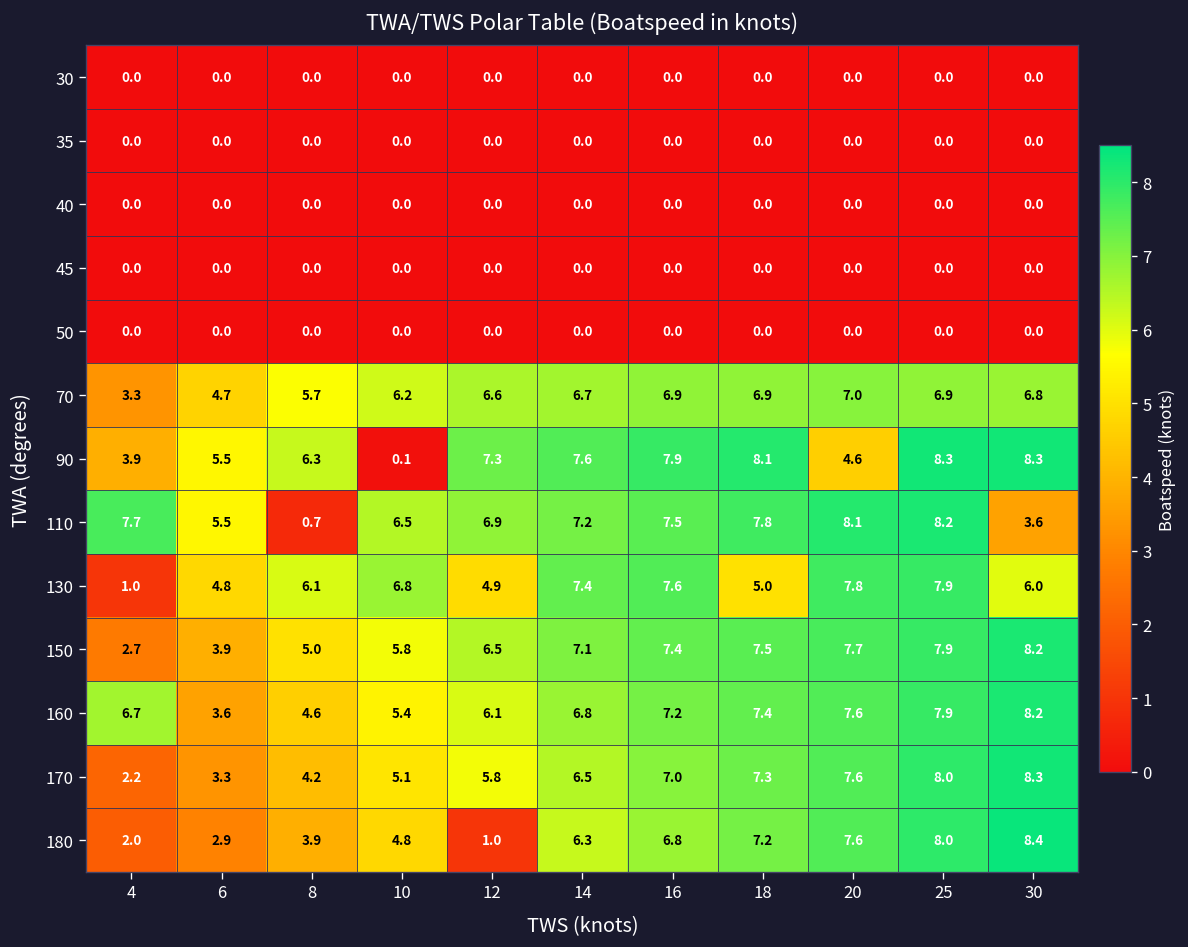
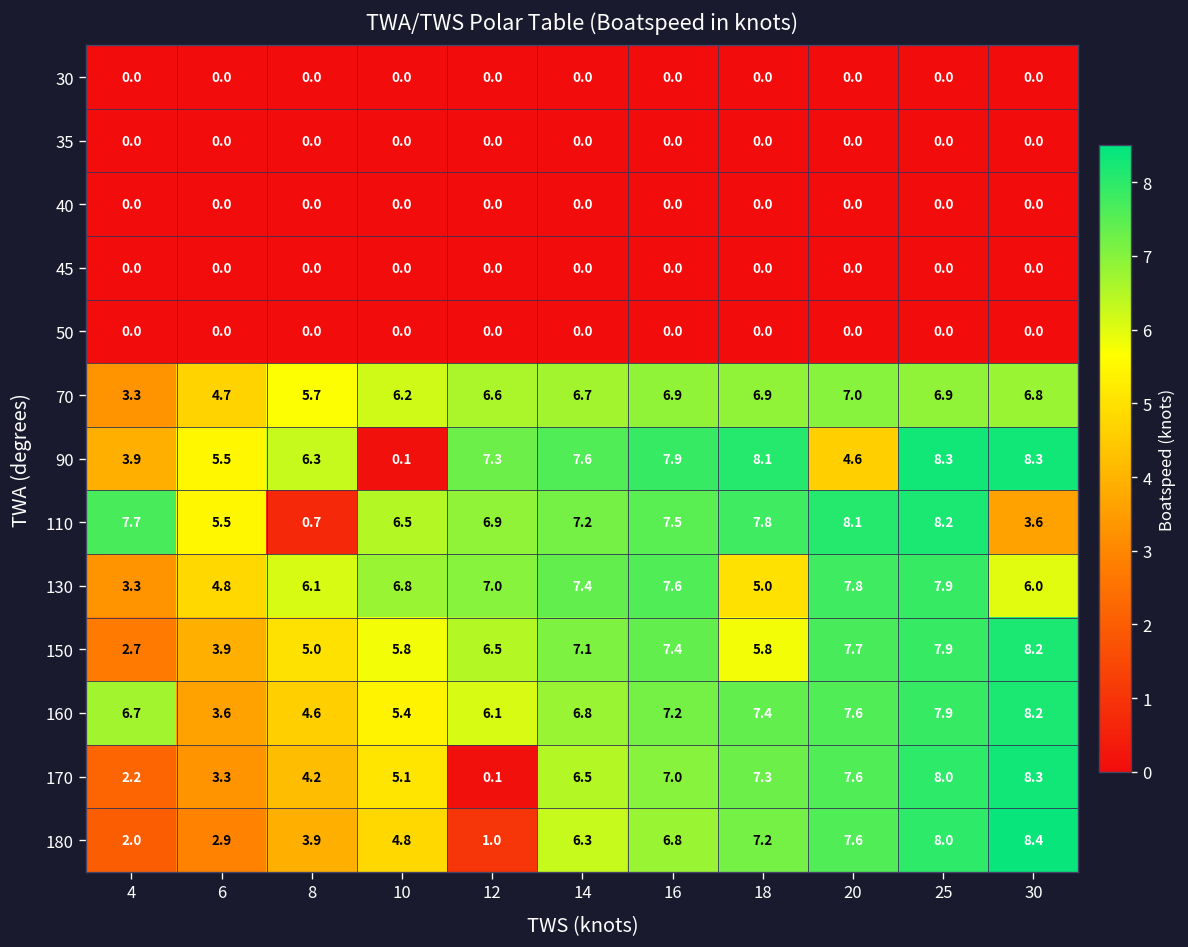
  {
    "30": {
      "4": 0.0,
      "6": 0.0,
      "8": 0.0,
      "10": 0.0,
      "12": 0.0,
      "14": 0.0,
      "16": 0.0,
      "18": 0.0,
      "20": 0.0,
      "25": 0.0,
      "30": 0.0
    },
    "35": {
      "4": 0.0,
      "6": 0.0,
      "8": 0.0,
      "10": 0.0,
      "12": 0.0,
      "14": 0.0,
      "16": 0.0,
      "18": 0.0,
      "20": 0.0,
      "25": 0.0,
      "30": 0.0
    },
    "40": {
      "4": 0.0,
      "6": 0.0,
      "8": 0.0,
      "10": 0.0,
      "12": 0.0,
      "14": 0.0,
      "16": 0.0,
      "18": 0.0,
      "20": 0.0,
      "25": 0.0,
      "30": 0.0
    },
    "45": {
      "4": 0.0,
      "6": 0.0,
      "8": 0.0,
      "10": 0.0,
      "12": 0.0,
      "14": 0.0,
      "16": 0.0,
      "18": 0.0,
      "20": 0.0,
      "25": 0.0,
      "30": 0.0
    },
    "50": {
      "4": 0.0,
      "6": 0.0,
      "8": 0.0,
      "10": 0.0,
      "12": 0.0,
      "14": 0.0,
      "16": 0.0,
      "18": 0.0,
      "20": 0.0,
      "25": 0.0,
      "30": 0.0
    },
    "70": {
      "4": 3.3,
      "6": 4.7,
      "8": 5.7,
      "10": 6.2,
      "12": 6.6,
      "14": 6.7,
      "16": 6.9,
      "18": 6.9,
      "20": 7.0,
      "25": 6.9,
      "30": 6.8
    },
    "90": {
      "4": 3.9,
      "6": 5.5,
      "8": 6.3,
      "10": 0.1,
      "12": 7.3,
      "14": 7.6,
      "16": 7.9,
      "18": 8.1,
      "20": 4.6,
      "25": 8.3,
      "30": 8.3
    },
    "110": {
      "4": 7.7,
      "6": 5.5,
      "8": 0.7,
      "10": 6.5,
      "12": 6.9,
      "14": 7.2,
      "16": 7.5,
      "18": 7.8,
      "20": 8.1,
      "25": 8.2,
      "30": 3.6
    },
    "130": {
-     "4": 1.0,
+     "4": 3.3,
      "6": 4.8,
      "8": 6.1,
      "10": 6.8,
-     "12": 4.9,
+     "12": 7.0,
      "14": 7.4,
      "16": 7.6,
      "18": 5.0,
      "20": 7.8,
      "25": 7.9,
      "30": 6.0
    },
    "150": {
      "4": 2.7,
      "6": 3.9,
      "8": 5.0,
      "10": 5.8,
      "12": 6.5,
      "14": 7.1,
      "16": 7.4,
-     "18": 7.5,
+     "18": 5.8,
      "20": 7.7,
      "25": 7.9,
      "30": 8.2
    },
    "160": {
      "4": 6.7,
      "6": 3.6,
      "8": 4.6,
      "10": 5.4,
      "12": 6.1,
      "14": 6.8,
      "16": 7.2,
      "18": 7.4,
      "20": 7.6,
      "25": 7.9,
      "30": 8.2
    },
    "170": {
      "4": 2.2,
      "6": 3.3,
      "8": 4.2,
      "10": 5.1,
-     "12": 5.8,
+     "12": 0.1,
      "14": 6.5,
      "16": 7.0,
      "18": 7.3,
      "20": 7.6,
      "25": 8.0,
      "30": 8.3
    },
    "180": {
      "4": 2.0,
      "6": 2.9,
      "8": 3.9,
      "10": 4.8,
      "12": 1.0,
      "14": 6.3,
      "16": 6.8,
      "18": 7.2,
      "20": 7.6,
      "25": 8.0,
      "30": 8.4
    }
  }
